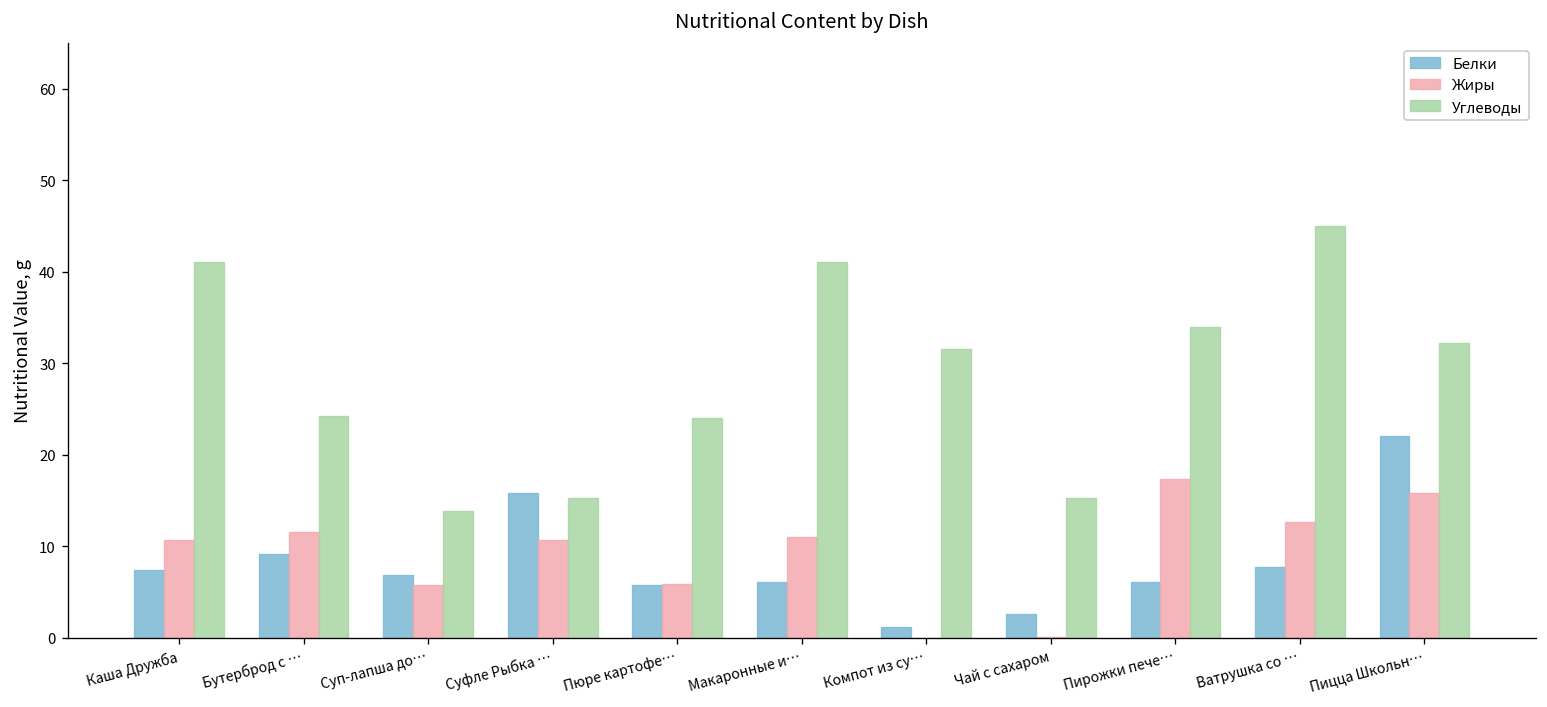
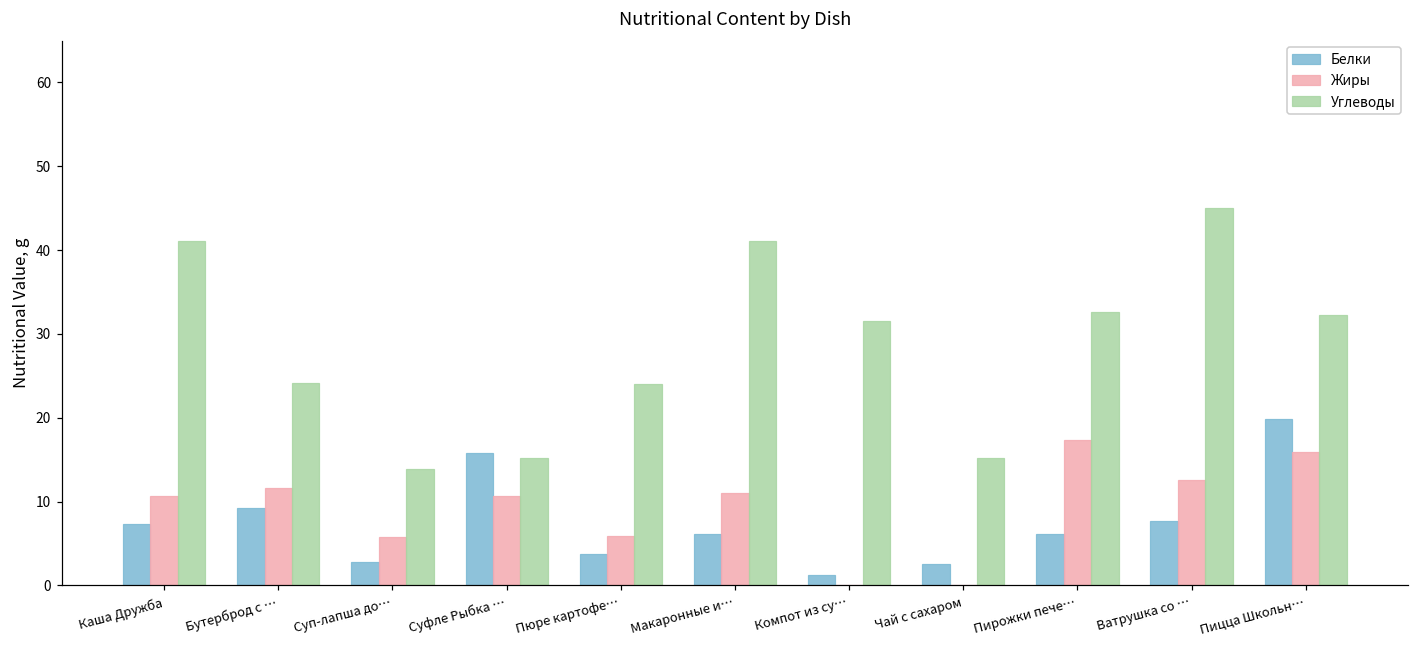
  {
    "Белки": {
      "Каша Дружба": 7,
      "Бутерброд с …": 9,
-     "Суп-лапша до…": 7,
+     "Суп-лапша до…": 3,
      "Суфле Рыбка …": 16,
-     "Пюре картофе…": 6,
+     "Пюре картофе…": 4,
      "Макаронные и…": 6,
      "Компот из су…": 1,
      "Чай с сахаром": 3,
      "Пирожки пече…": 6,
      "Ватрушка со …": 8,
-     "Пицца Школьн…": 22
+     "Пицца Школьн…": 20
    },
    "Жиры": {
      "Каша Дружба": 11,
      "Бутерброд с …": 12,
      "Суп-лапша до…": 6,
      "Суфле Рыбка …": 11,
      "Пюре картофе…": 6,
      "Макаронные и…": 11,
      "Компот из су…": 0,
      "Пирожки пече…": 17,
      "Ватрушка со …": 13,
      "Пицца Школьн…": 16
    },
    "Углеводы": {
      "Каша Дружба": 41,
      "Бутерброд с …": 24,
      "Суп-лапша до…": 14,
      "Суфле Рыбка …": 15,
      "Пюре картофе…": 24,
      "Макаронные и…": 41,
      "Компот из су…": 32,
      "Чай с сахаром": 15,
-     "Пирожки пече…": 34,
+     "Пирожки пече…": 33,
      "Ватрушка со …": 45,
      "Пицца Школьн…": 32
    }
  }
